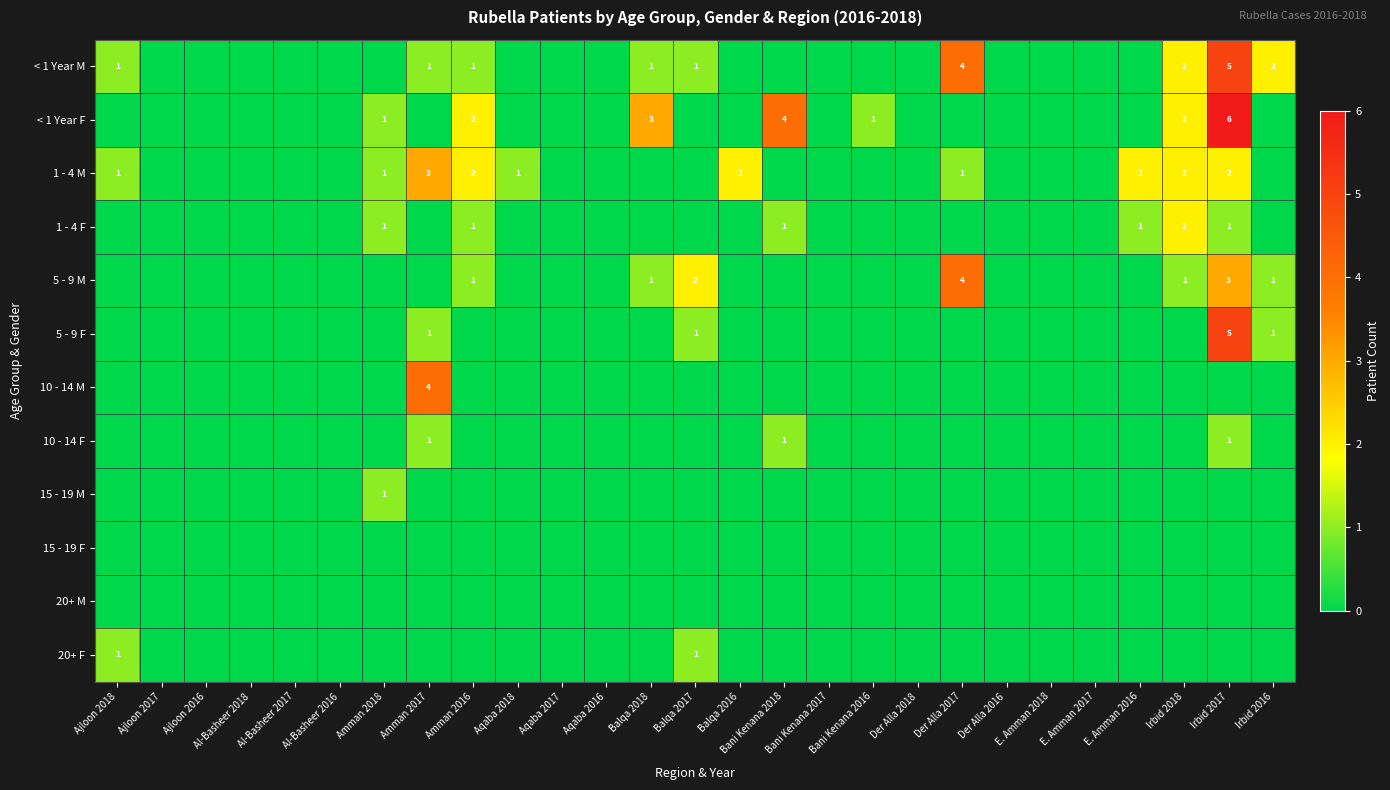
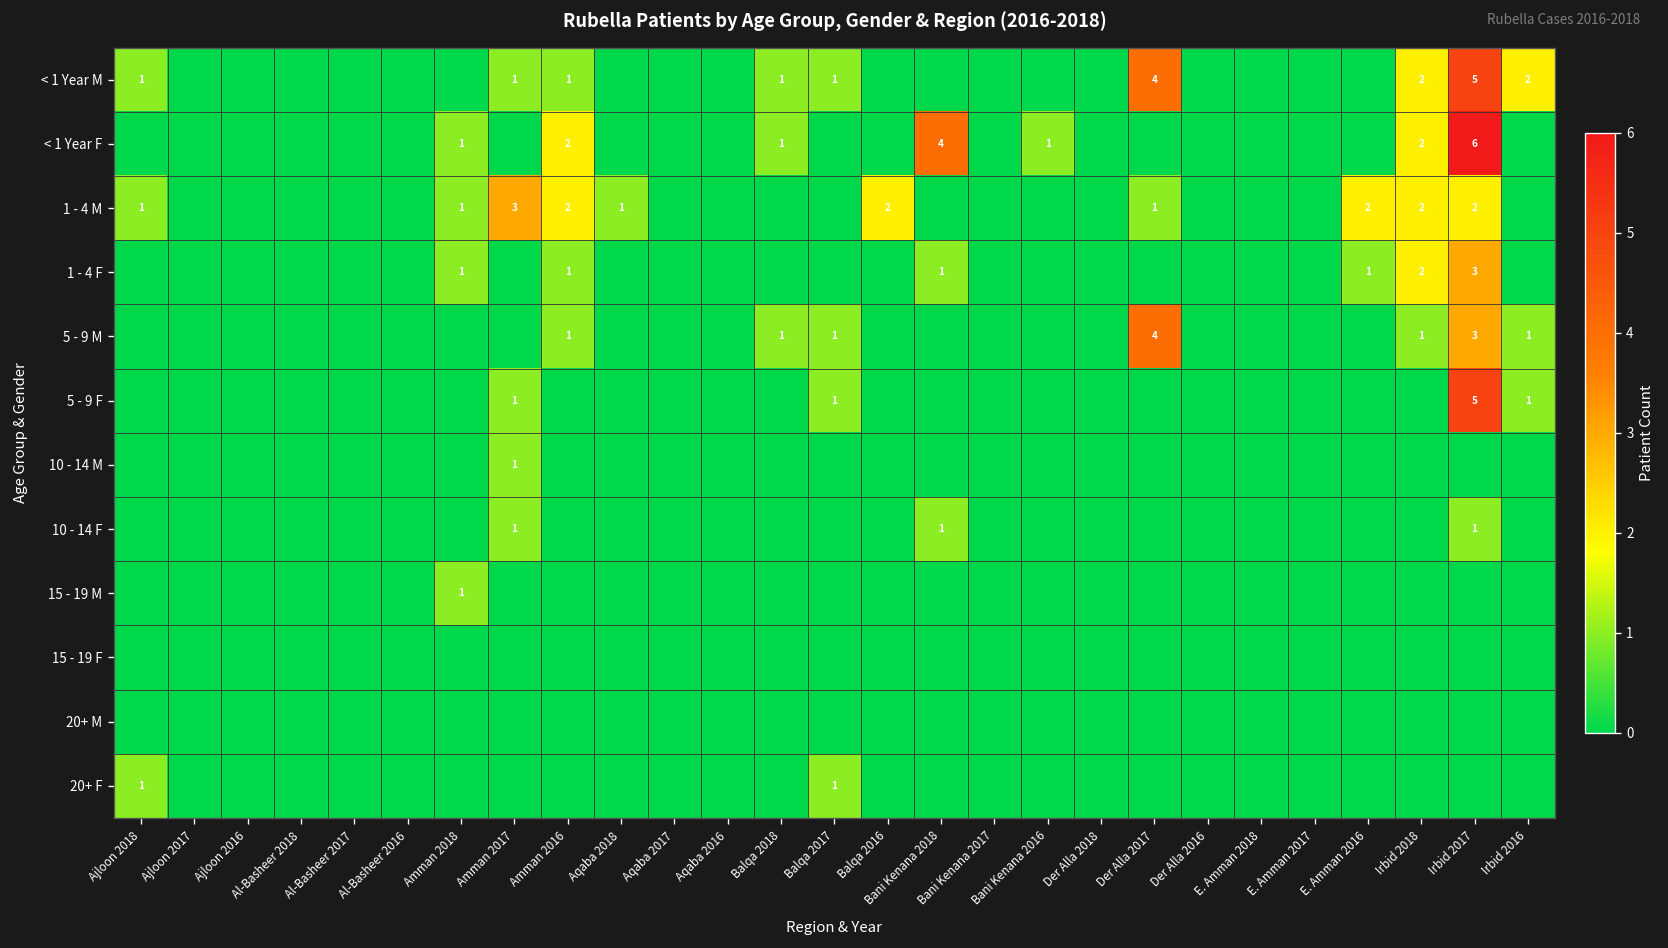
  {
    "< 1 Year M": {
      "Ajloon 2018": 1,
      "Amman 2017": 1,
      "Amman 2016": 1,
      "Balqa 2018": 1,
      "Balqa 2017": 1,
      "Der Alla 2017": 4,
      "Irbid 2018": 2,
      "Irbid 2017": 5,
      "Irbid 2016": 2
    },
    "< 1 Year F": {
      "Amman 2018": 1,
      "Amman 2016": 2,
-     "Balqa 2018": 3,
+     "Balqa 2018": 1,
      "Bani Kenana 2018": 4,
      "Bani Kenana 2016": 1,
      "Irbid 2018": 2,
      "Irbid 2017": 6
    },
    "1 - 4 M": {
      "Ajloon 2018": 1,
      "Amman 2018": 1,
      "Amman 2017": 3,
      "Amman 2016": 2,
      "Aqaba 2018": 1,
      "Balqa 2016": 2,
      "Der Alla 2017": 1,
      "E. Amman 2016": 2,
      "Irbid 2018": 2,
      "Irbid 2017": 2
    },
    "1 - 4 F": {
      "Amman 2018": 1,
      "Amman 2016": 1,
      "Bani Kenana 2018": 1,
      "E. Amman 2016": 1,
      "Irbid 2018": 2,
-     "Irbid 2017": 1
+     "Irbid 2017": 3
    },
    "5 - 9 M": {
      "Amman 2016": 1,
      "Balqa 2018": 1,
-     "Balqa 2017": 2,
+     "Balqa 2017": 1,
      "Der Alla 2017": 4,
      "Irbid 2018": 1,
      "Irbid 2017": 3,
      "Irbid 2016": 1
    },
    "5 - 9 F": {
      "Amman 2017": 1,
      "Balqa 2017": 1,
      "Irbid 2017": 5,
      "Irbid 2016": 1
    },
    "10 - 14 M": {
-     "Amman 2017": 4
+     "Amman 2017": 1
    },
    "10 - 14 F": {
      "Amman 2017": 1,
      "Bani Kenana 2018": 1,
      "Irbid 2017": 1
    },
    "15 - 19 M": {
      "Amman 2018": 1
    },
    "20+ F": {
      "Ajloon 2018": 1,
      "Balqa 2017": 1
    }
  }
